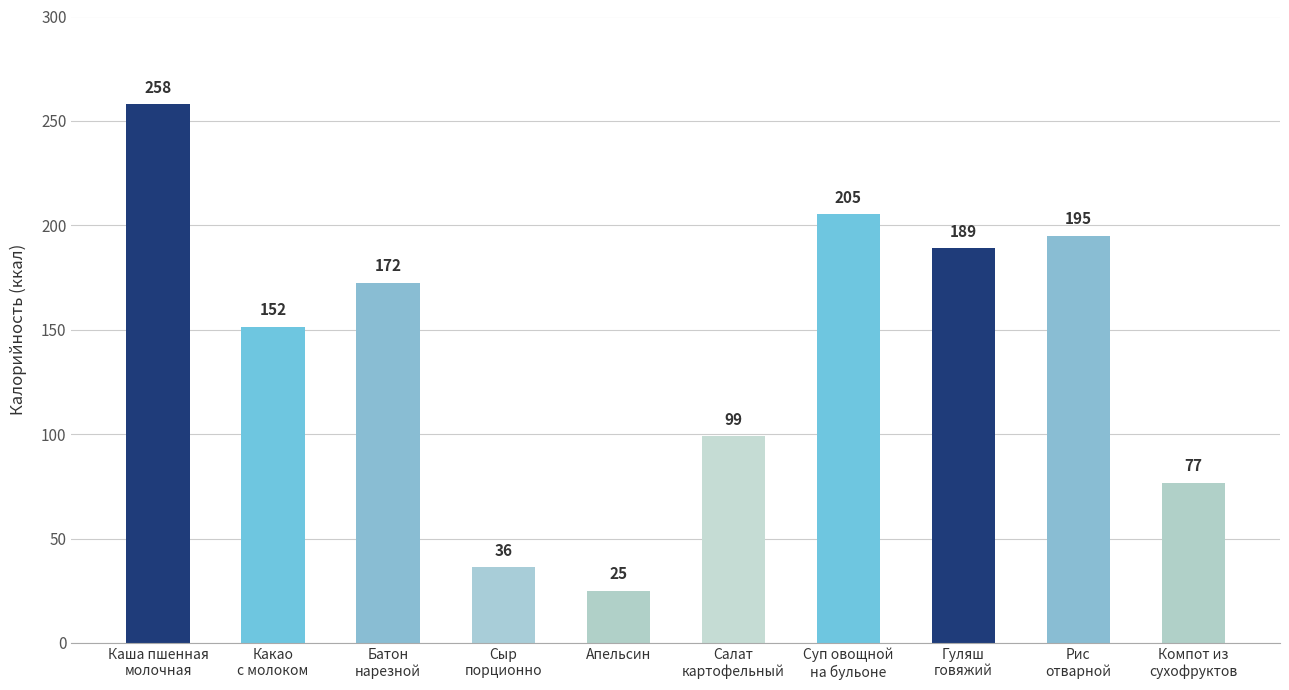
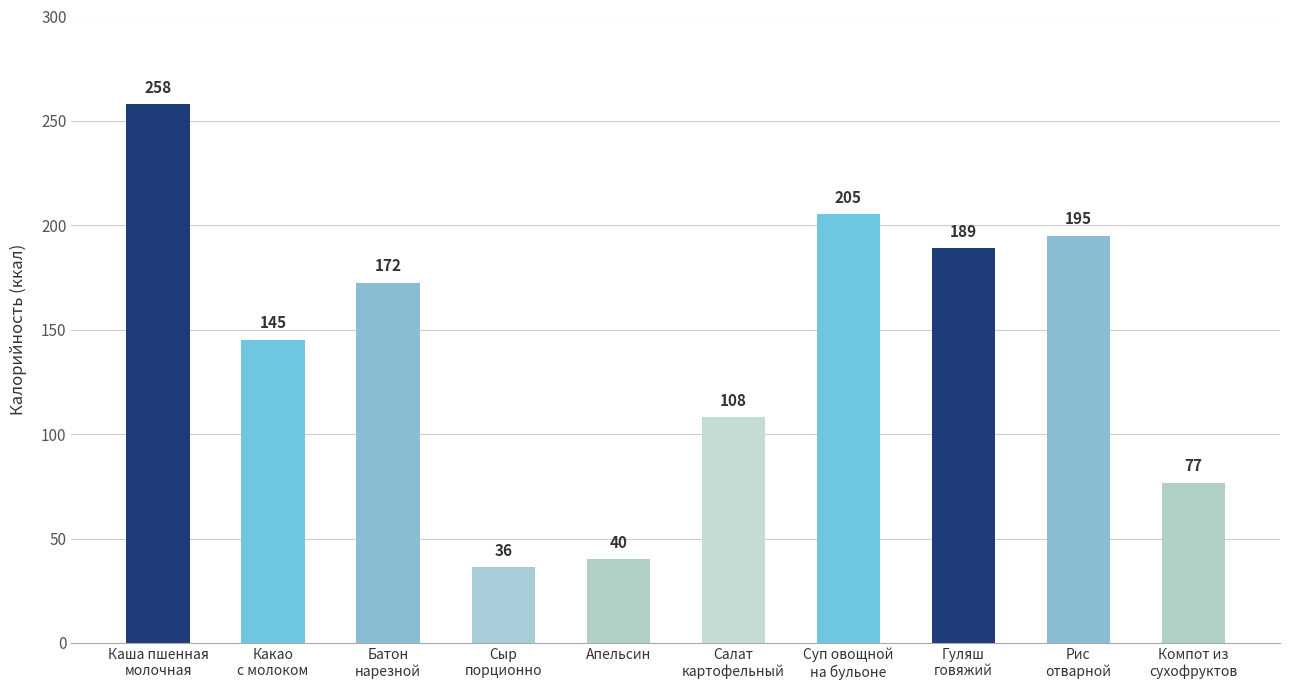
  {
    "Каша пшенная молочная": 258,
-   "Какао с молоком": 152,
+   "Какао с молоком": 145,
    "Батон нарезной": 172,
    "Сыр порционно": 36,
-   "Апельсин": 25,
-   "Салат картофельный": 99,
+   "Апельсин": 40,
+   "Салат картофельный": 108,
    "Суп овощной на бульоне": 205,
    "Гуляш говяжий": 189,
    "Рис отварной": 195,
    "Компот из сухофруктов": 77
  }
